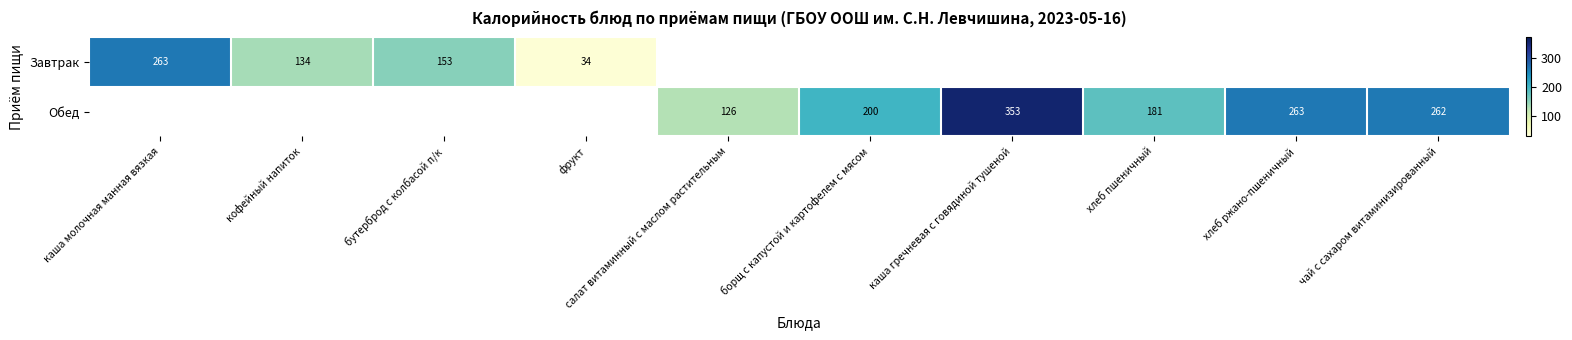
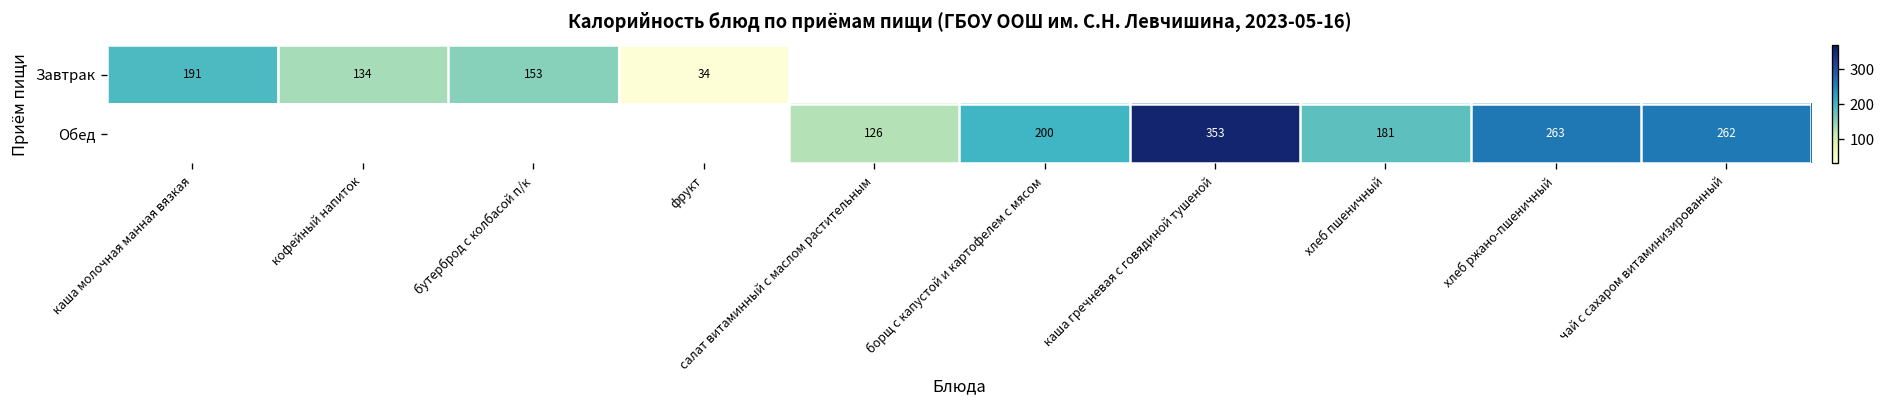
  {
    "Завтрак": {
-     "каша молочная манная вязкая": 263,
+     "каша молочная манная вязкая": 191,
      "кофейный напиток": 134,
      "бутерброд с колбасой п/к": 153,
      "фрукт": 34
    },
    "Обед": {
      "салат витаминный с маслом растительным": 126,
      "борщ с капустой и картофелем с мясом": 200,
      "каша гречневая с говядиной тушеной": 353,
      "хлеб пшеничный": 181,
      "хлеб ржано-пшеничный": 263,
      "чай с сахаром витаминизированный": 262
    }
  }
